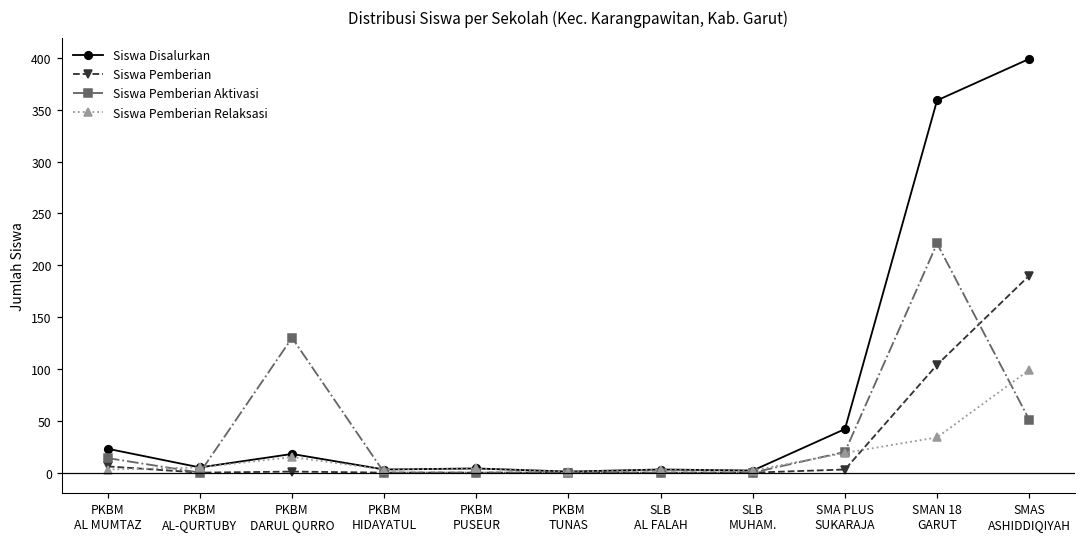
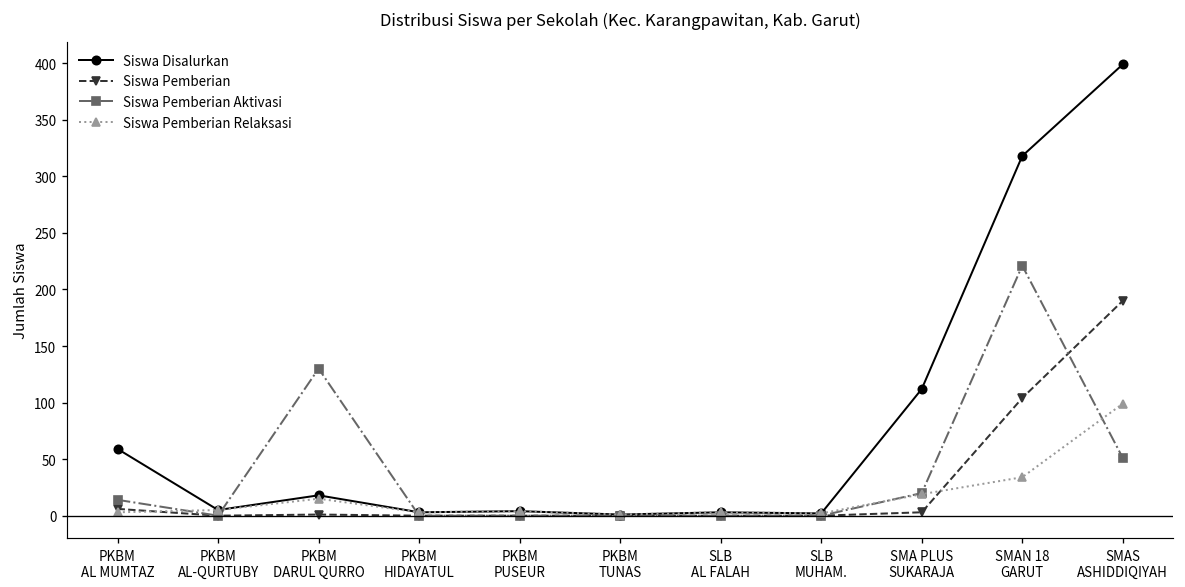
  {
    "Siswa Disalurkan": {
-     "PKBM AL MUMTAZ": 20,
+     "PKBM AL MUMTAZ": 60,
      "PKBM DARUL QURRO": 20,
-     "SMA PLUS SUKARAJA": 40,
-     "SMAN 18 GARUT": 360,
+     "SMA PLUS SUKARAJA": 110,
+     "SMAN 18 GARUT": 320,
      "SMAS ASHIDDIQIYAH": 400
    },
    "Siswa Pemberian": {
      "PKBM AL MUMTAZ": 10,
      "PKBM DARUL QURRO": 0,
      "SMA PLUS SUKARAJA": 0,
      "SMAN 18 GARUT": 100,
      "SMAS ASHIDDIQIYAH": 190
    },
    "Siswa Pemberian Aktivasi": {
      "PKBM AL MUMTAZ": 10,
      "PKBM DARUL QURRO": 130,
      "SMAN 18 GARUT": 220,
      "SMAS ASHIDDIQIYAH": 50
    },
    "Siswa Pemberian Relaksasi": {
      "PKBM AL MUMTAZ": 0,
      "PKBM DARUL QURRO": 20,
      "SMAN 18 GARUT": 30,
      "SMAS ASHIDDIQIYAH": 100
    }
  }
